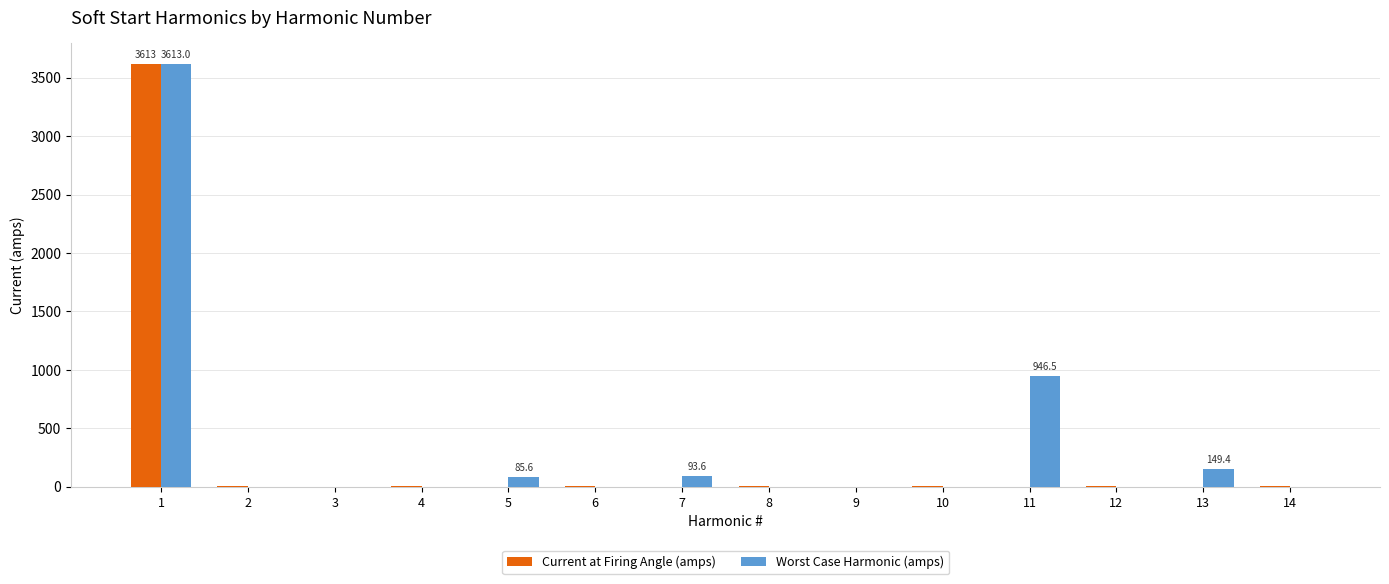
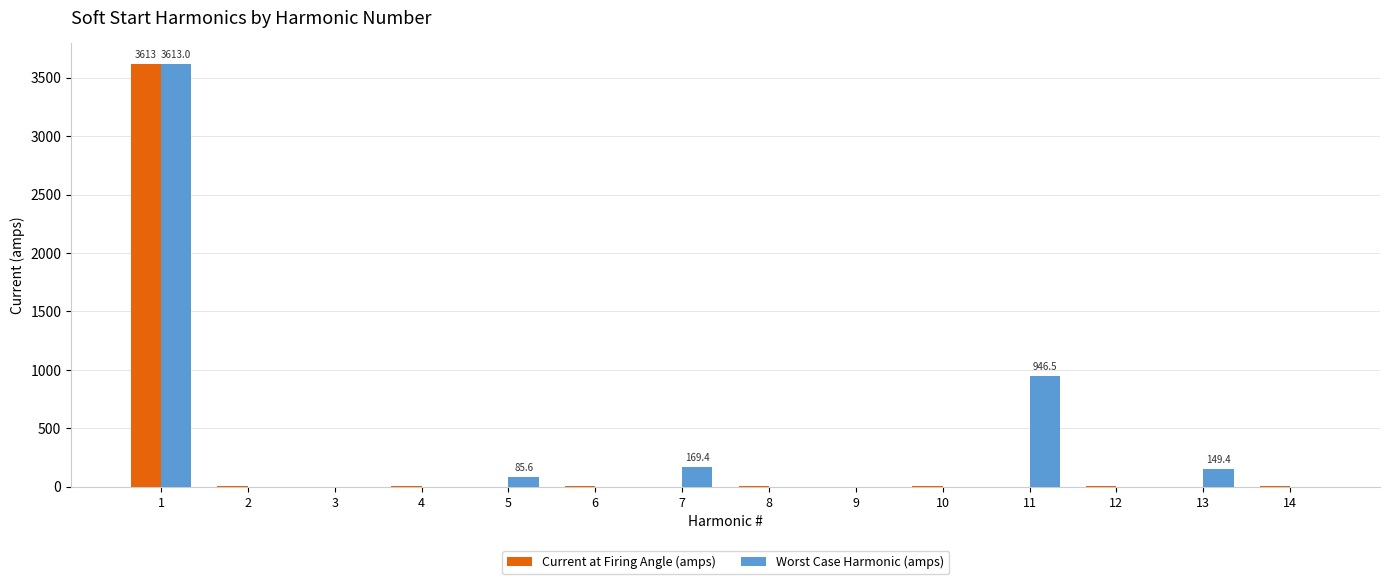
  {
    "Current at Firing Angle (amps)": {
      "1": 3613
    },
    "Worst Case Harmonic (amps)": {
      "1": 3613.0,
      "5": 85.6,
-     "7": 93.6,
+     "7": 169.4,
      "11": 946.5,
      "13": 149.4
    }
  }
